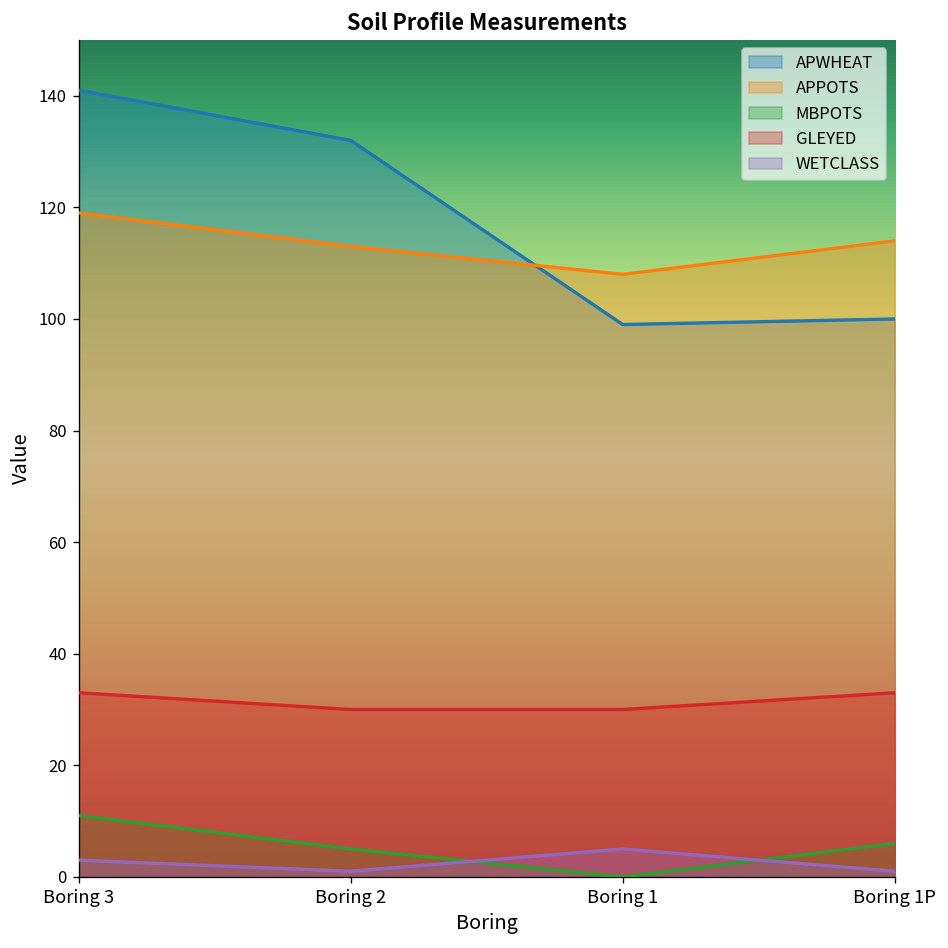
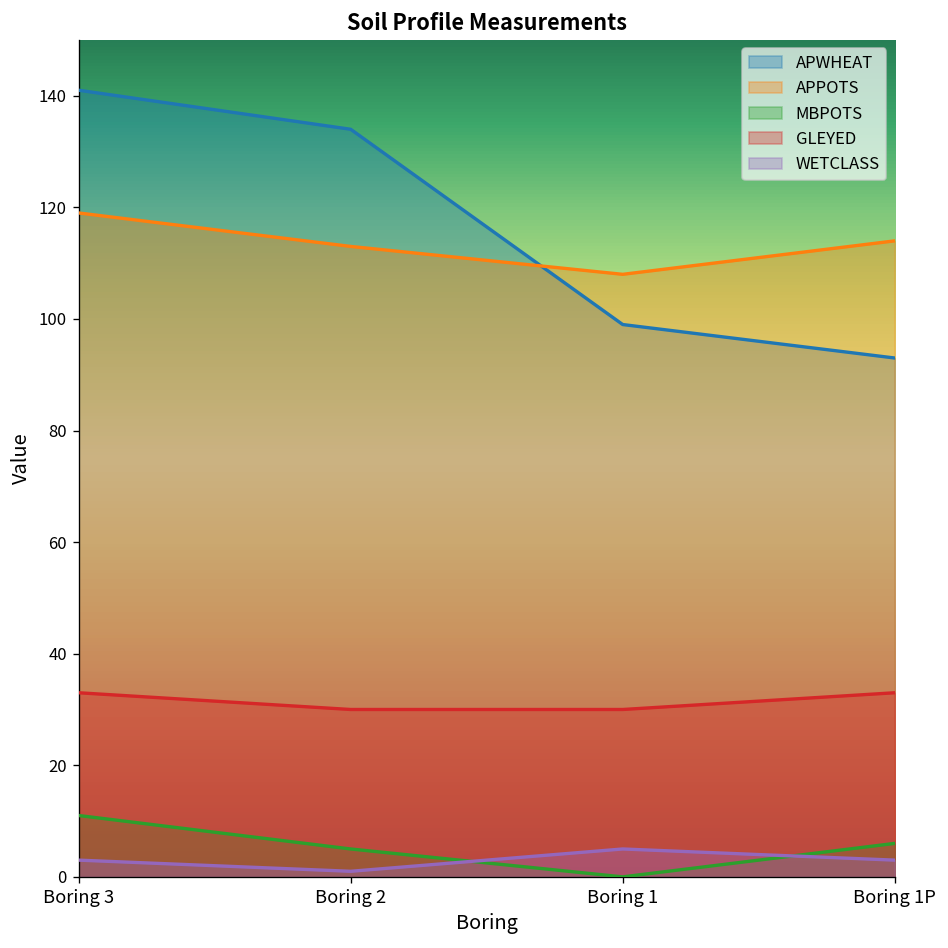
  {
    "APWHEAT": {
      "Boring 3": 141,
-     "Boring 2": 132,
+     "Boring 2": 134,
      "Boring 1": 99,
-     "Boring 1P": 100
+     "Boring 1P": 93
    },
    "MBPOTS": {
      "Boring 3": 11,
      "Boring 2": 5,
      "Boring 1": 0,
      "Boring 1P": 6
    },
    "WETCLASS": {
      "Boring 3": 3,
      "Boring 2": 1,
      "Boring 1": 5,
-     "Boring 1P": 1
+     "Boring 1P": 3
    }
  }
